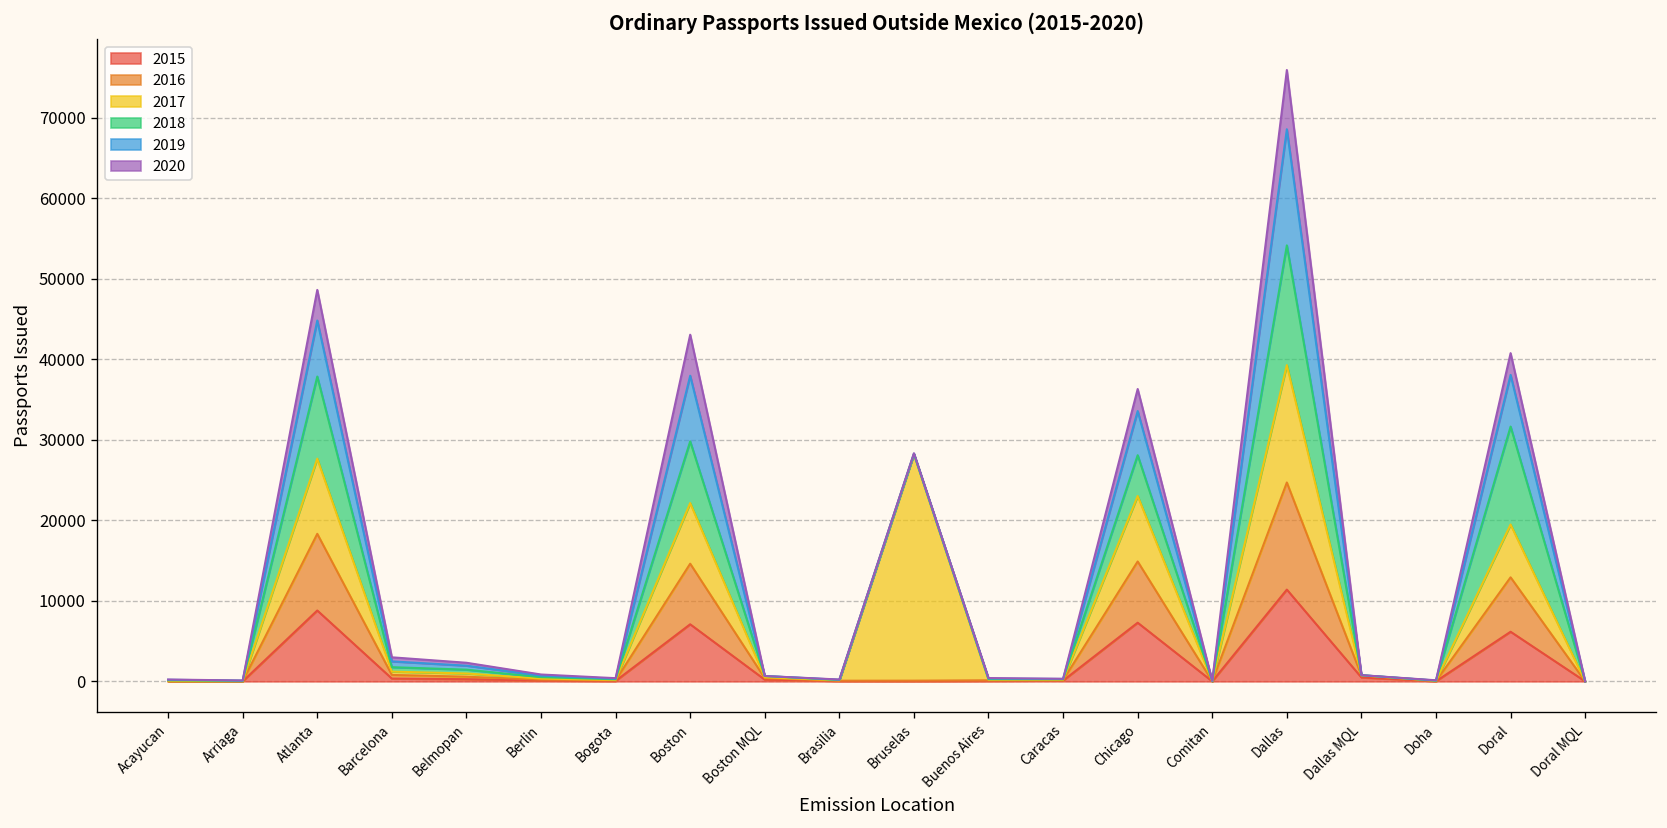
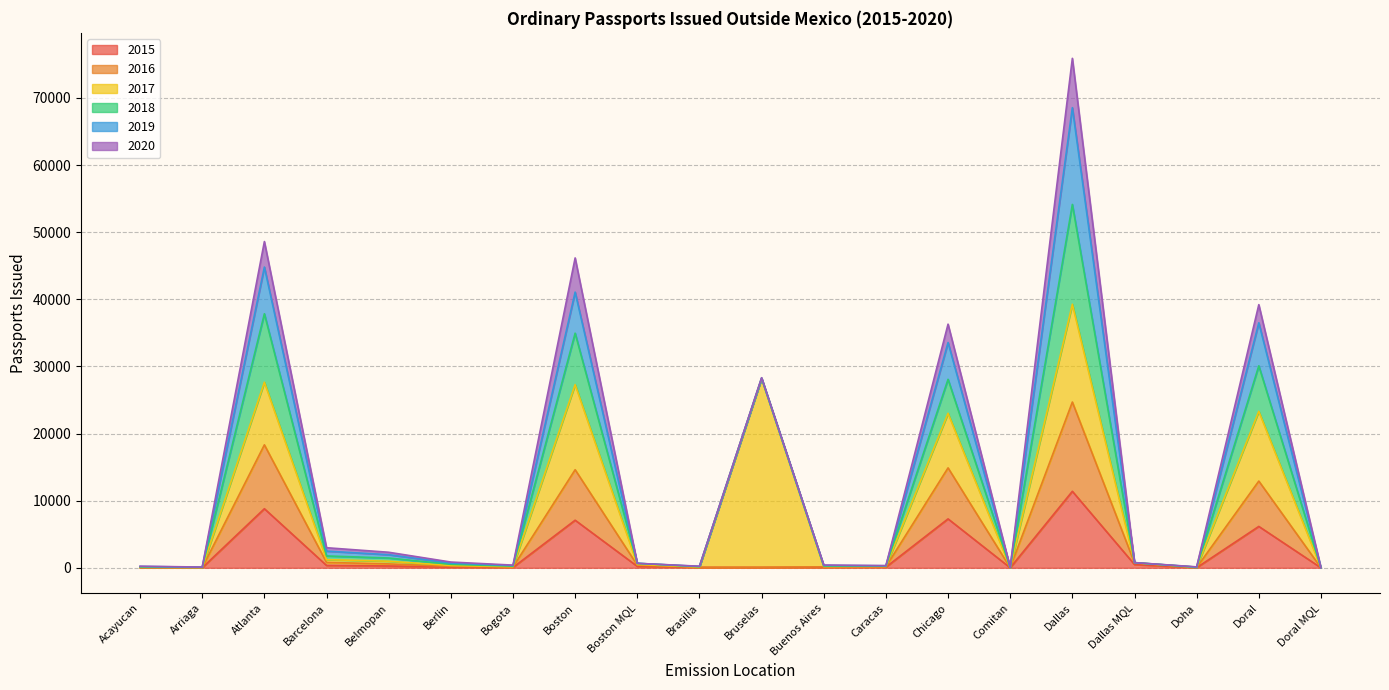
  {
    "2017": {
      "Atlanta": 9000,
      "Barcelona": 0,
      "Belmopan": 0,
-     "Boston": 8000,
+     "Boston": 13000,
      "Chicago": 8000,
      "Dallas": 15000,
-     "Doral": 7000
+     "Doral": 10000
    },
    "2018": {
      "Atlanta": 10000,
      "Barcelona": 1000,
      "Belmopan": 0,
      "Boston": 8000,
      "Chicago": 5000,
      "Dallas": 15000,
-     "Doral": 12000
+     "Doral": 7000
    },
    "2019": {
      "Atlanta": 7000,
      "Barcelona": 1000,
-     "Boston": 8000,
+     "Boston": 6000,
      "Chicago": 5000,
      "Dallas": 14000,
      "Doral": 6000
    },
    "2020": {
      "Atlanta": 4000,
      "Barcelona": 1000,
      "Boston": 5000,
      "Chicago": 3000,
      "Dallas": 7000,
      "Doral": 3000
    }
  }
